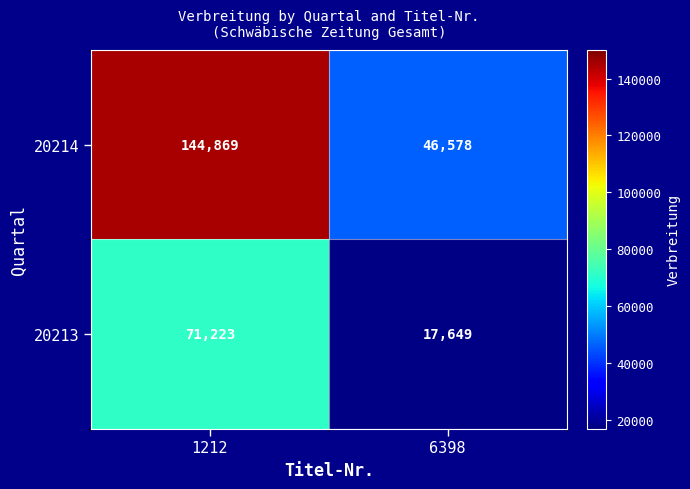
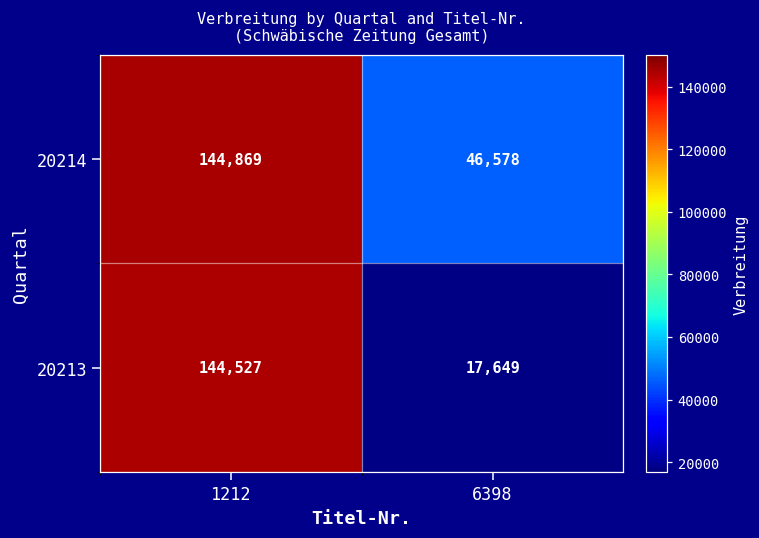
  {
    "20214": {
      "1212": "144,869",
      "6398": "46,578"
    },
    "20213": {
-     "1212": "71,223",
+     "1212": "144,527",
      "6398": "17,649"
    }
  }
